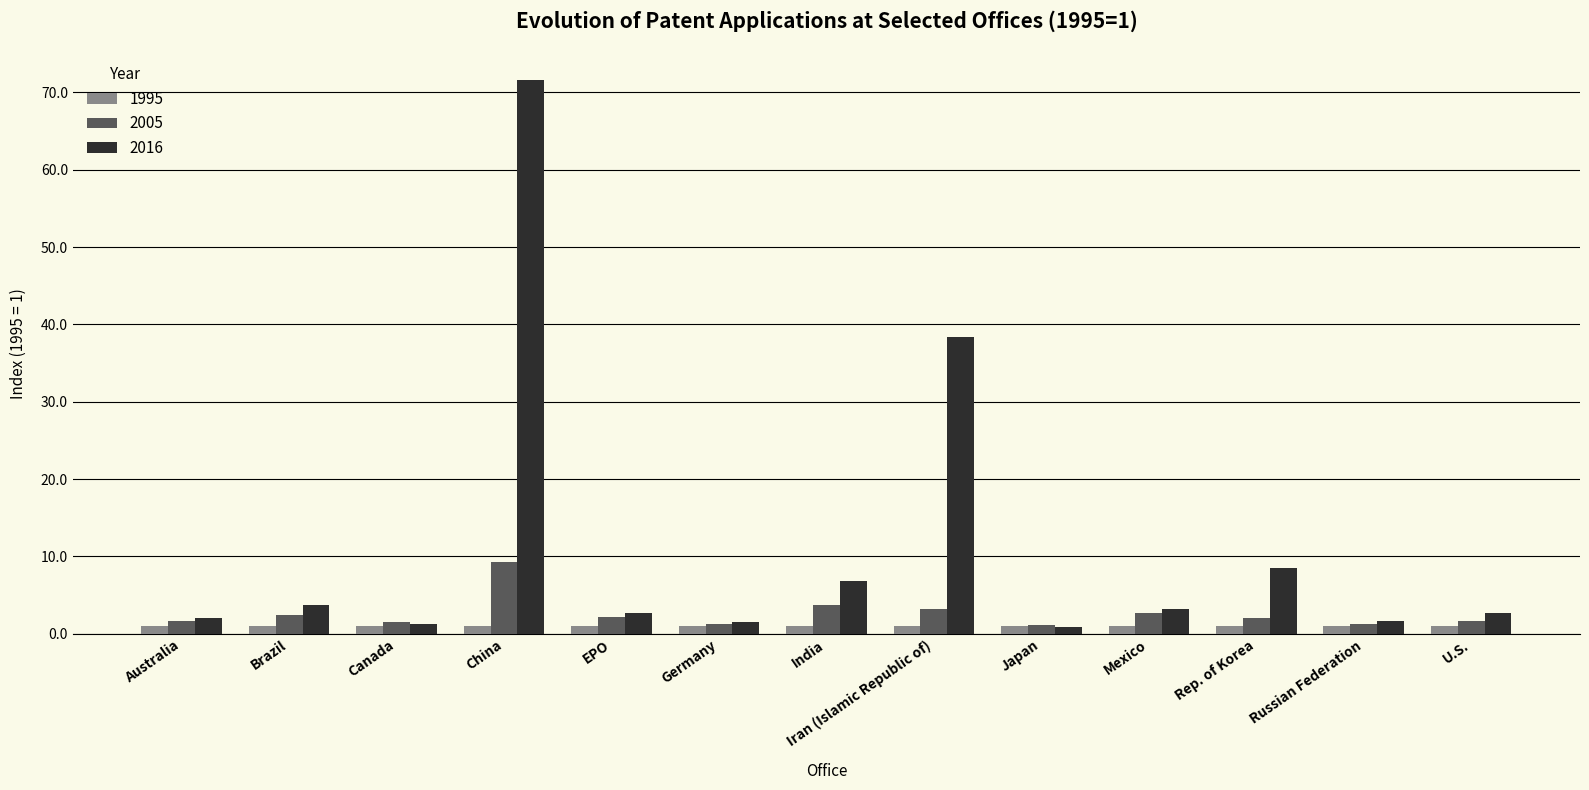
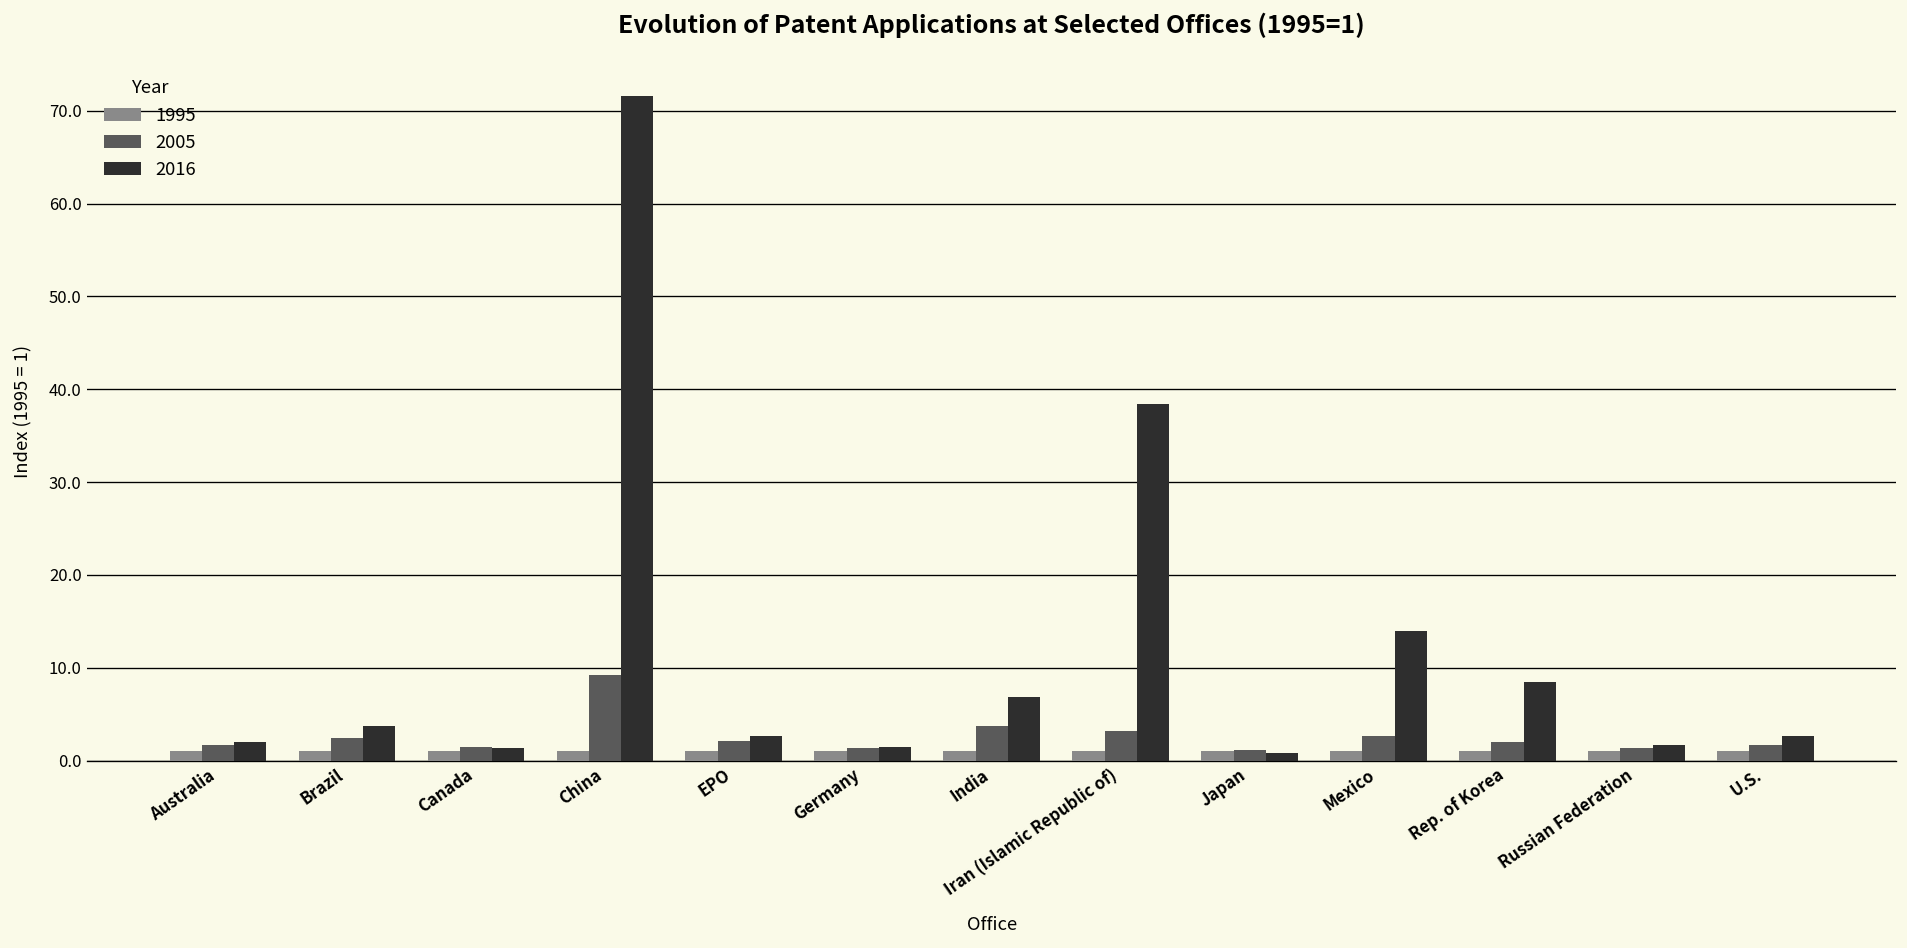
  {
    "1995": {
      "Australia": 1,
      "Brazil": 1,
      "Canada": 1,
      "China": 1,
      "EPO": 1,
      "Germany": 1,
      "India": 1,
      "Iran (Islamic Republic of)": 1,
      "Japan": 1,
      "Mexico": 1,
      "Rep. of Korea": 1,
      "Russian Federation": 1,
      "U.S.": 1
    },
    "2005": {
      "Australia": 2,
      "Brazil": 2,
      "Canada": 2,
      "China": 9,
      "EPO": 2,
      "Germany": 1,
      "India": 4,
      "Iran (Islamic Republic of)": 3,
      "Japan": 1,
      "Mexico": 3,
      "Rep. of Korea": 2,
      "Russian Federation": 1,
      "U.S.": 2
    },
    "2016": {
      "Australia": 2,
      "Brazil": 4,
      "Canada": 1,
      "China": 72,
      "EPO": 3,
      "Germany": 1,
      "India": 7,
      "Iran (Islamic Republic of)": 38,
      "Japan": 1,
-     "Mexico": 3,
+     "Mexico": 14,
      "Rep. of Korea": 8,
      "Russian Federation": 2,
      "U.S.": 3
    }
  }
